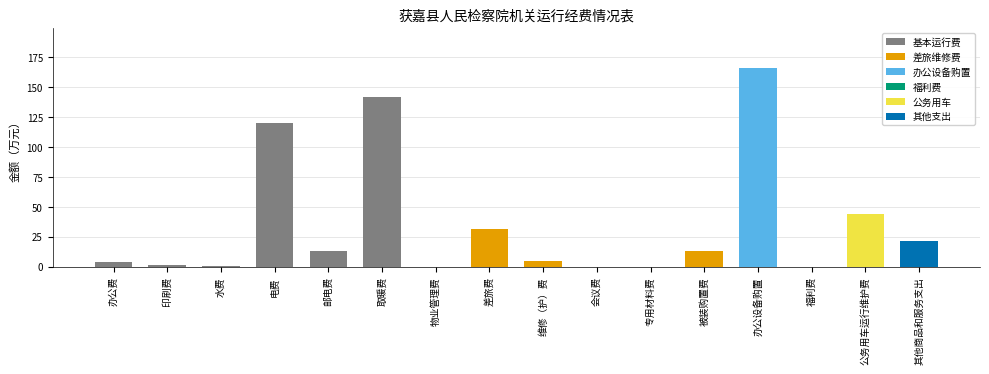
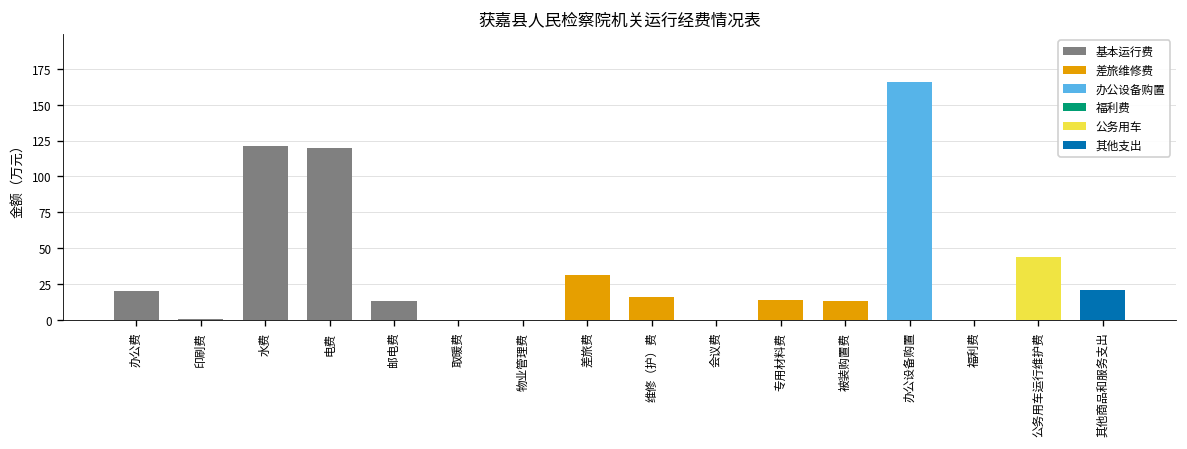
  {
-   "办公费": 4,
-   "水费": 1,
+   "办公费": 20,
+   "水费": 121,
    "电费": 120,
    "邮电费": 13,
-   "取暖费": 142,
+   "取暖费": 0,
    "物业管理费": 0,
    "差旅费": 31,
-   "维修（护）费": 5,
+   "维修（护）费": 16,
    "会议费": 0,
-   "专用材料费": 0,
+   "专用材料费": 14,
    "被装购置费": 13,
    "办公设备购置": 166,
    "福利费": 0,
    "公务用车运行维护费": 44,
    "其他商品和服务支出": 21
  }
